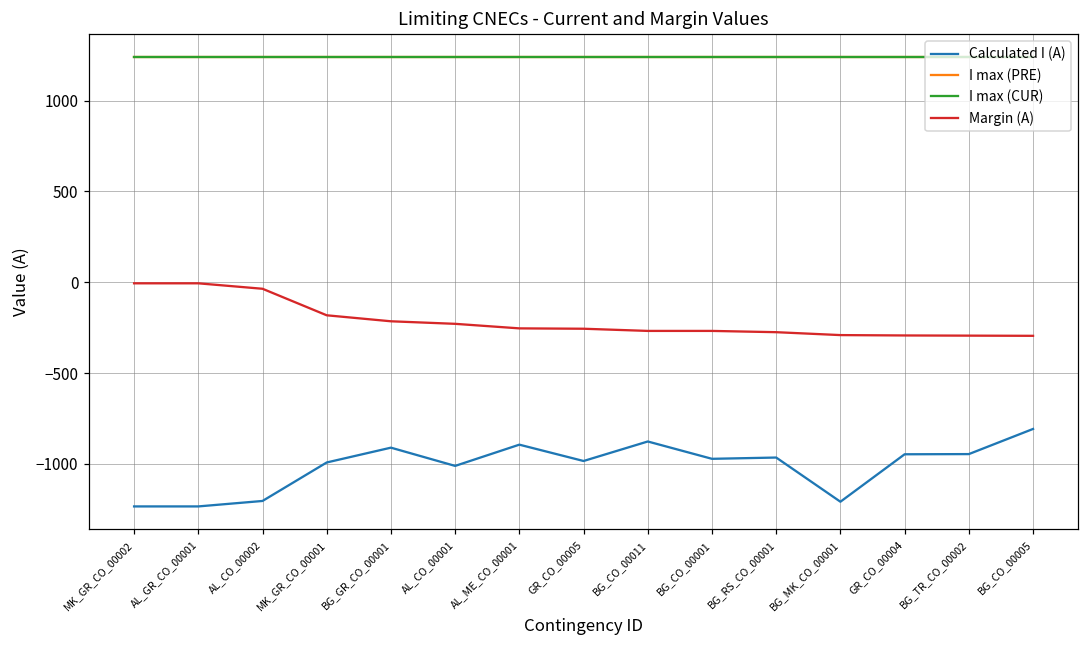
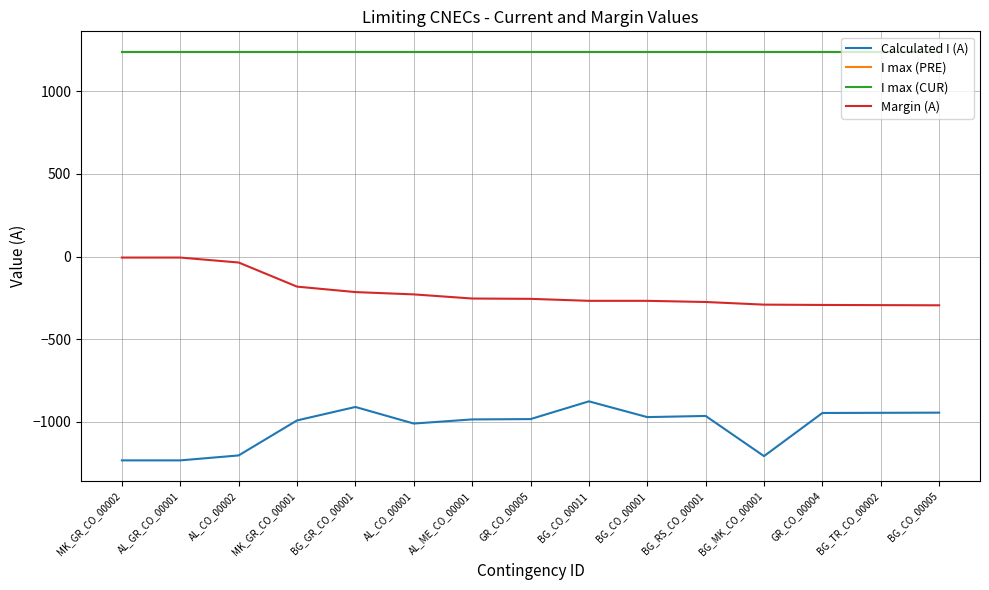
  {
    "Calculated I (A)": {
      "MK_GR_CO_00002": -1230,
      "AL_GR_CO_00001": -1230,
      "AL_CO_00002": -1200,
      "MK_GR_CO_00001": -990,
      "BG_GR_CO_00001": -910,
      "AL_CO_00001": -1010,
-     "AL_ME_CO_00001": -890,
+     "AL_ME_CO_00001": -990,
      "GR_CO_00005": -980,
      "BG_CO_00011": -880,
      "BG_CO_00001": -970,
      "BG_RS_CO_00001": -970,
      "BG_MK_CO_00001": -1210,
      "GR_CO_00004": -950,
      "BG_TR_CO_00002": -950,
-     "BG_CO_00005": -810
+     "BG_CO_00005": -950
    },
    "I max (CUR)": {
      "MK_GR_CO_00002": 1240,
      "AL_GR_CO_00001": 1240,
      "AL_CO_00002": 1240,
      "MK_GR_CO_00001": 1240,
      "BG_GR_CO_00001": 1240,
      "AL_CO_00001": 1240,
      "AL_ME_CO_00001": 1240,
      "GR_CO_00005": 1240,
      "BG_CO_00011": 1240,
      "BG_CO_00001": 1240,
      "BG_RS_CO_00001": 1240,
      "BG_MK_CO_00001": 1240,
      "GR_CO_00004": 1240
    },
    "Margin (A)": {
      "MK_GR_CO_00002": -10,
      "AL_GR_CO_00001": -10,
      "AL_CO_00002": -40,
      "MK_GR_CO_00001": -180,
      "BG_GR_CO_00001": -220,
      "AL_CO_00001": -230,
      "AL_ME_CO_00001": -250,
      "GR_CO_00005": -260,
      "BG_CO_00011": -270,
      "BG_CO_00001": -270,
      "BG_RS_CO_00001": -280,
      "BG_MK_CO_00001": -290,
      "GR_CO_00004": -290,
      "BG_TR_CO_00002": -290,
      "BG_CO_00005": -300
    }
  }
